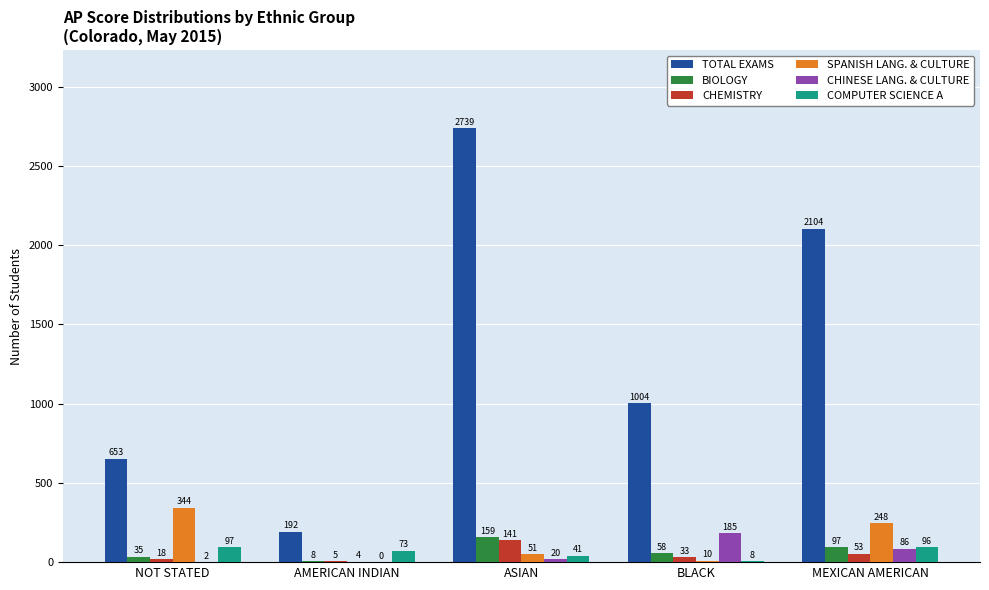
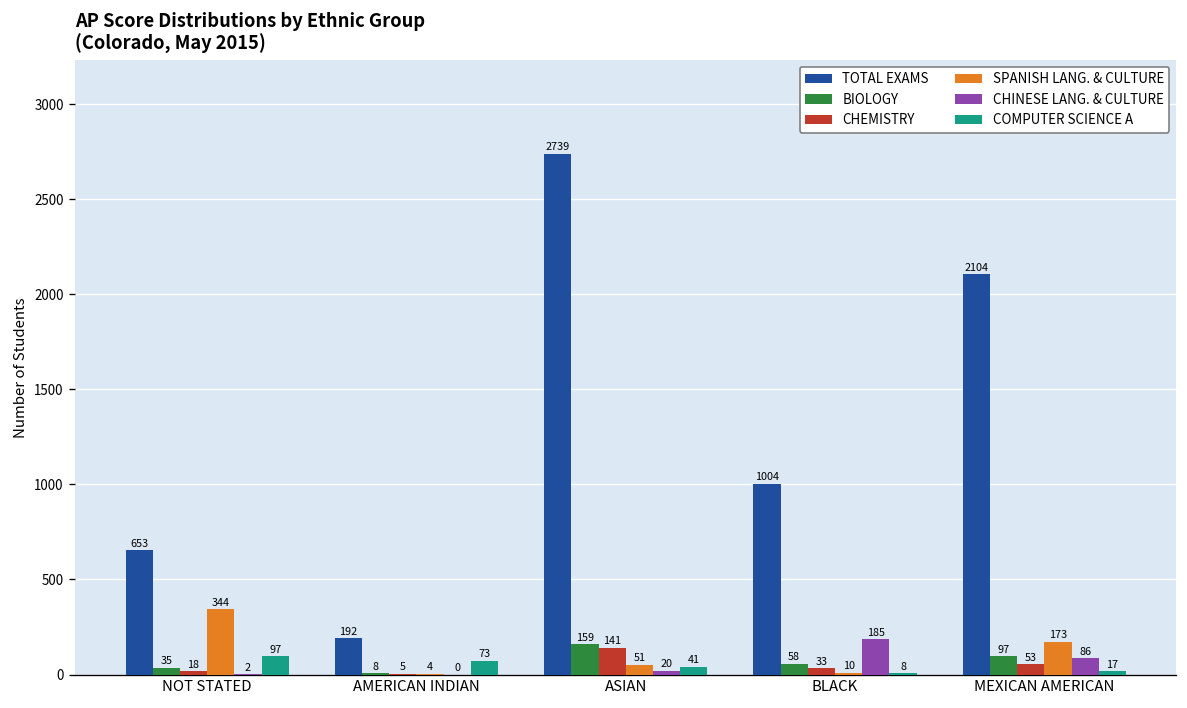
  {
    "TOTAL EXAMS": {
      "NOT STATED": 653,
      "AMERICAN INDIAN": 192,
      "ASIAN": 2739,
      "BLACK": 1004,
      "MEXICAN AMERICAN": 2104
    },
    "BIOLOGY": {
      "NOT STATED": 35,
      "AMERICAN INDIAN": 8,
      "ASIAN": 159,
      "BLACK": 58,
      "MEXICAN AMERICAN": 97
    },
    "CHEMISTRY": {
      "NOT STATED": 18,
      "AMERICAN INDIAN": 5,
      "ASIAN": 141,
      "BLACK": 33,
      "MEXICAN AMERICAN": 53
    },
    "SPANISH LANG. & CULTURE": {
      "NOT STATED": 344,
      "AMERICAN INDIAN": 4,
      "ASIAN": 51,
      "BLACK": 10,
-     "MEXICAN AMERICAN": 248
+     "MEXICAN AMERICAN": 173
    },
    "CHINESE LANG. & CULTURE": {
      "NOT STATED": 2,
      "AMERICAN INDIAN": 0,
      "ASIAN": 20,
      "BLACK": 185,
      "MEXICAN AMERICAN": 86
    },
    "COMPUTER SCIENCE A": {
      "NOT STATED": 97,
      "AMERICAN INDIAN": 73,
      "ASIAN": 41,
      "BLACK": 8,
-     "MEXICAN AMERICAN": 96
+     "MEXICAN AMERICAN": 17
    }
  }
